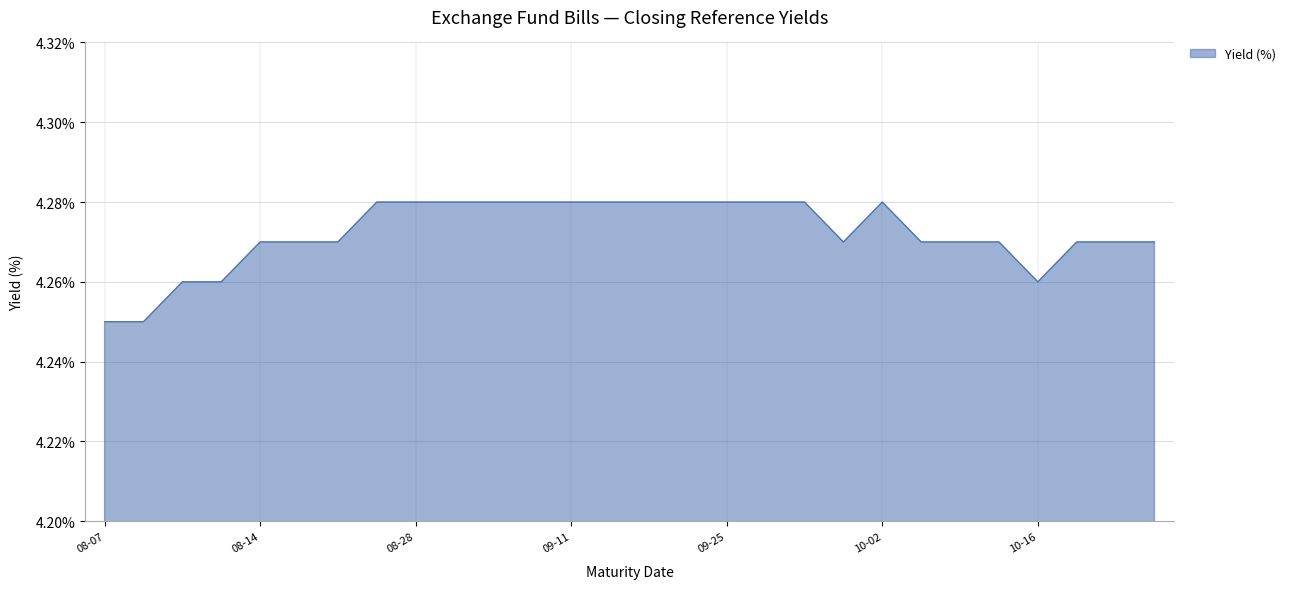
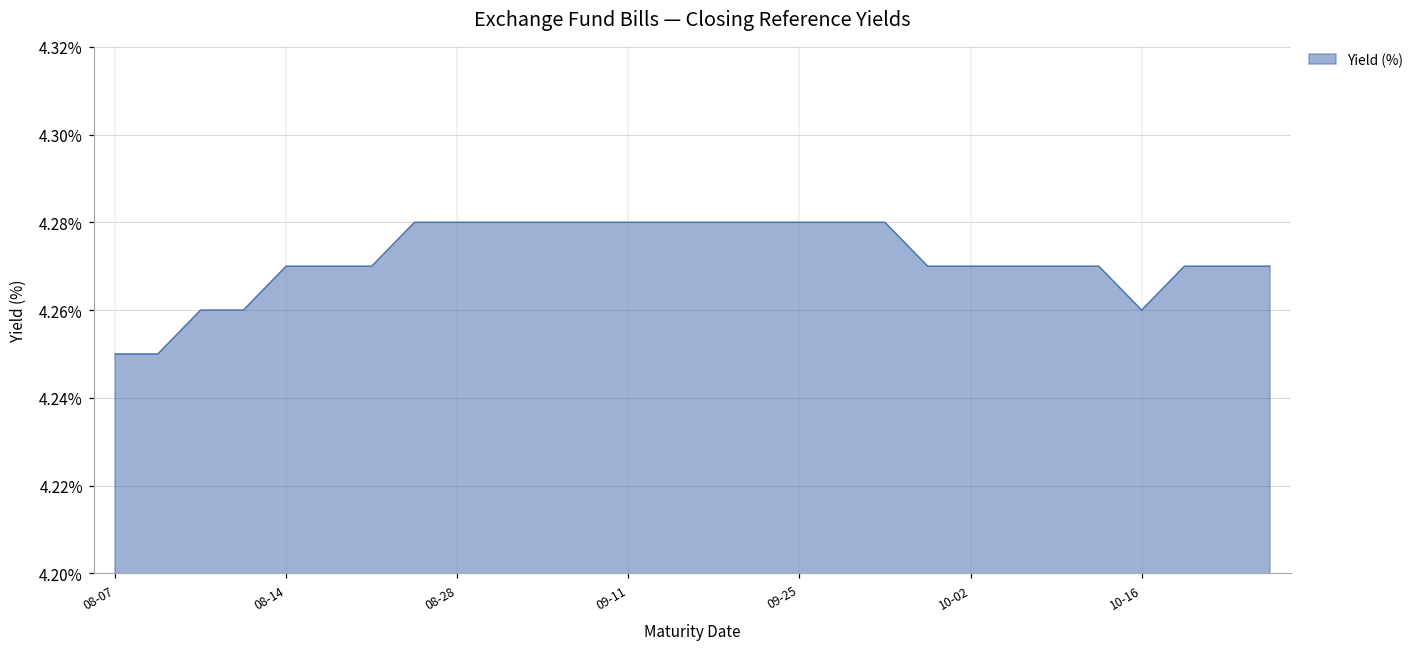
  {
    "08-07": "4.25%",
    "08-14": "4.27%",
    "08-28": "4.28%",
    "09-11": "4.28%",
    "09-25": "4.28%",
-   "10-02": "4.28%",
+   "10-02": "4.27%",
    "10-16": "4.26%"
  }
